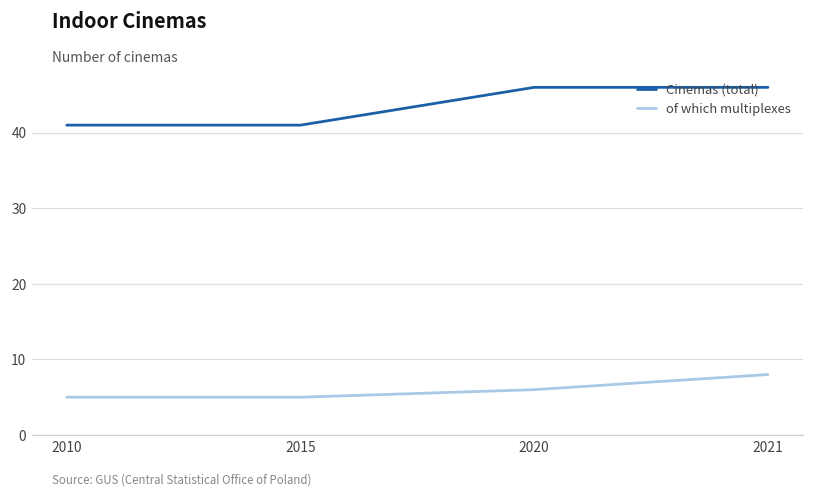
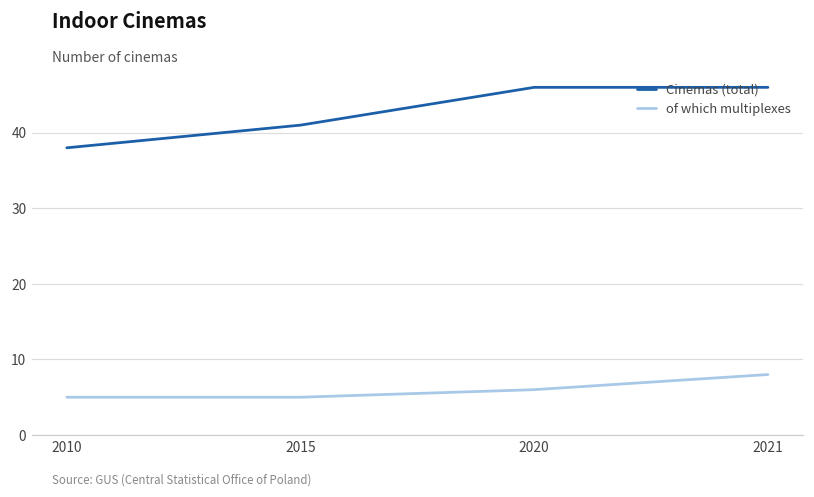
  {
    "Cinemas (total)": {
-     "2010": 41,
+     "2010": 38,
      "2015": 41,
      "2020": 46,
      "2021": 46
    },
    "of which multiplexes": {
      "2010": 5,
      "2015": 5,
      "2020": 6,
      "2021": 8
    }
  }
